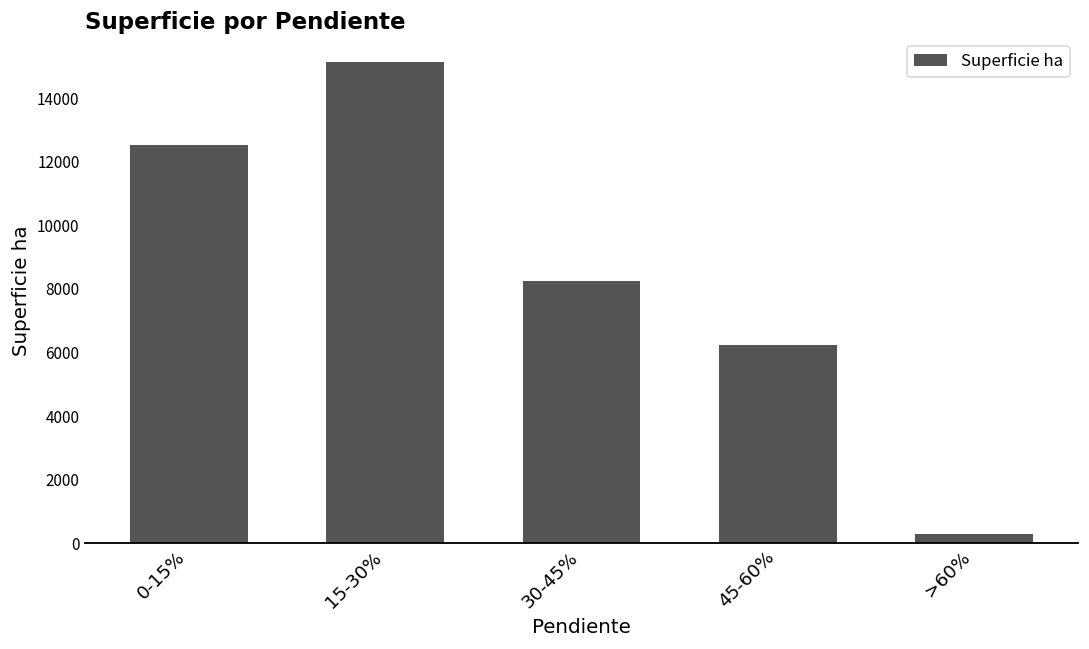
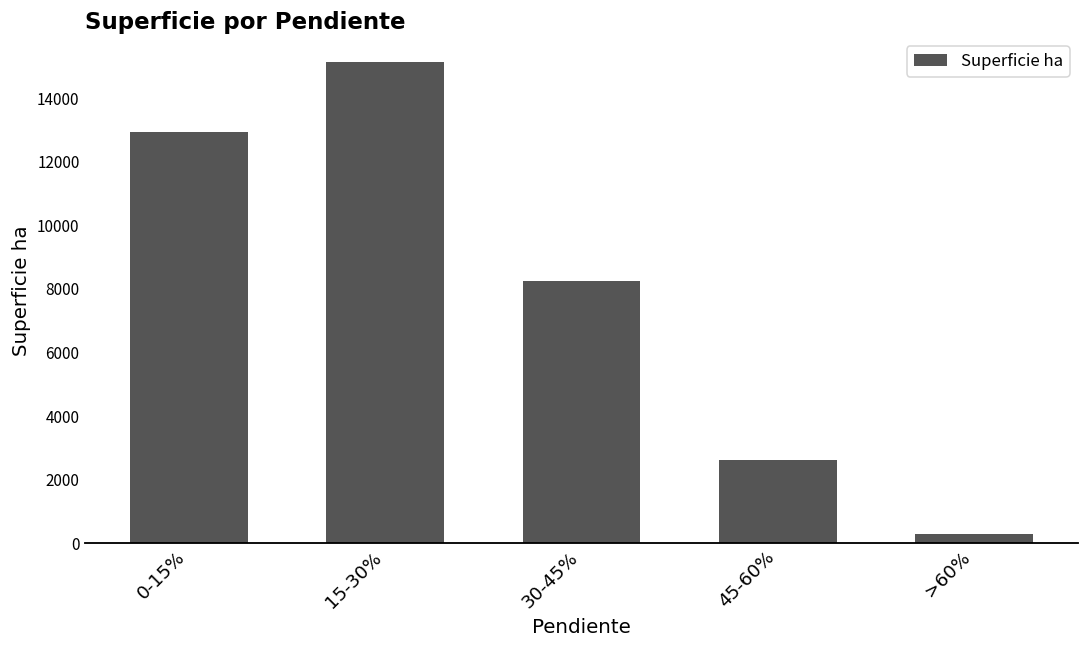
  {
-   "0-15%": 12500,
+   "0-15%": 12900,
    "15-30%": 15100,
    "30-45%": 8200,
-   "45-60%": 6200,
+   "45-60%": 2600,
    ">60%": 300
  }
